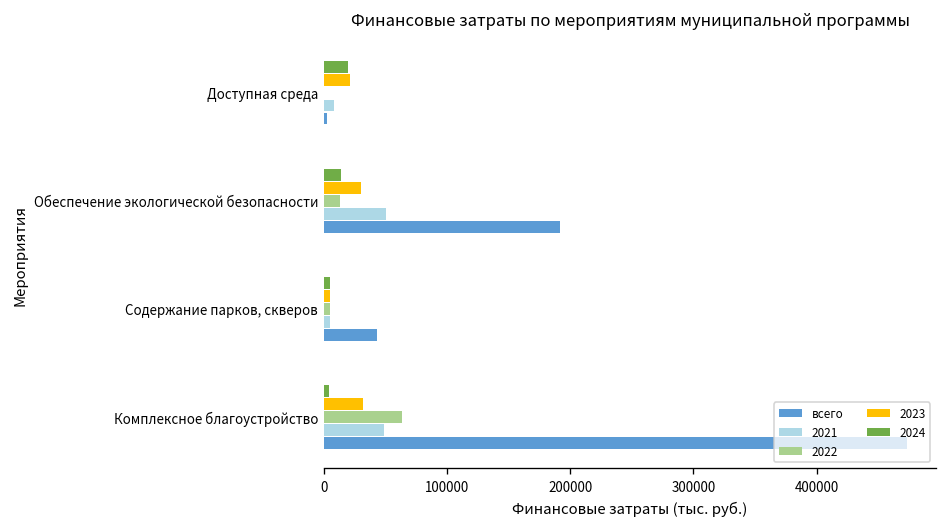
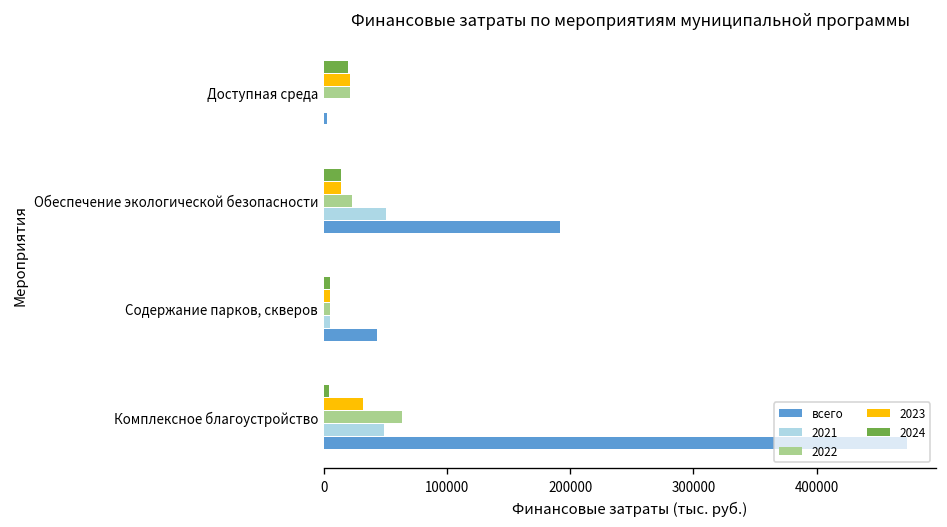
  {
    "всего": {
      "Обеспечение экологической безопасности": 191000,
      "Содержание парков, скверов": 43000
    },
    "2021": {
-     "Доступная среда": 8000,
+     "Доступная среда": 0,
      "Обеспечение экологической безопасности": 50000,
      "Содержание парков, скверов": 4000,
      "Комплексное благоустройство": 49000
    },
    "2022": {
-     "Доступная среда": 0,
-     "Обеспечение экологической безопасности": 13000,
+     "Доступная среда": 21000,
+     "Обеспечение экологической безопасности": 22000,
      "Содержание парков, скверов": 5000,
      "Комплексное благоустройство": 64000
    },
    "2023": {
      "Доступная среда": 21000,
-     "Обеспечение экологической безопасности": 30000,
+     "Обеспечение экологической безопасности": 13000,
      "Содержание парков, скверов": 5000,
      "Комплексное благоустройство": 32000
    },
    "2024": {
      "Доступная среда": 19000,
      "Обеспечение экологической безопасности": 14000,
      "Содержание парков, скверов": 5000,
      "Комплексное благоустройство": 4000
    }
  }
